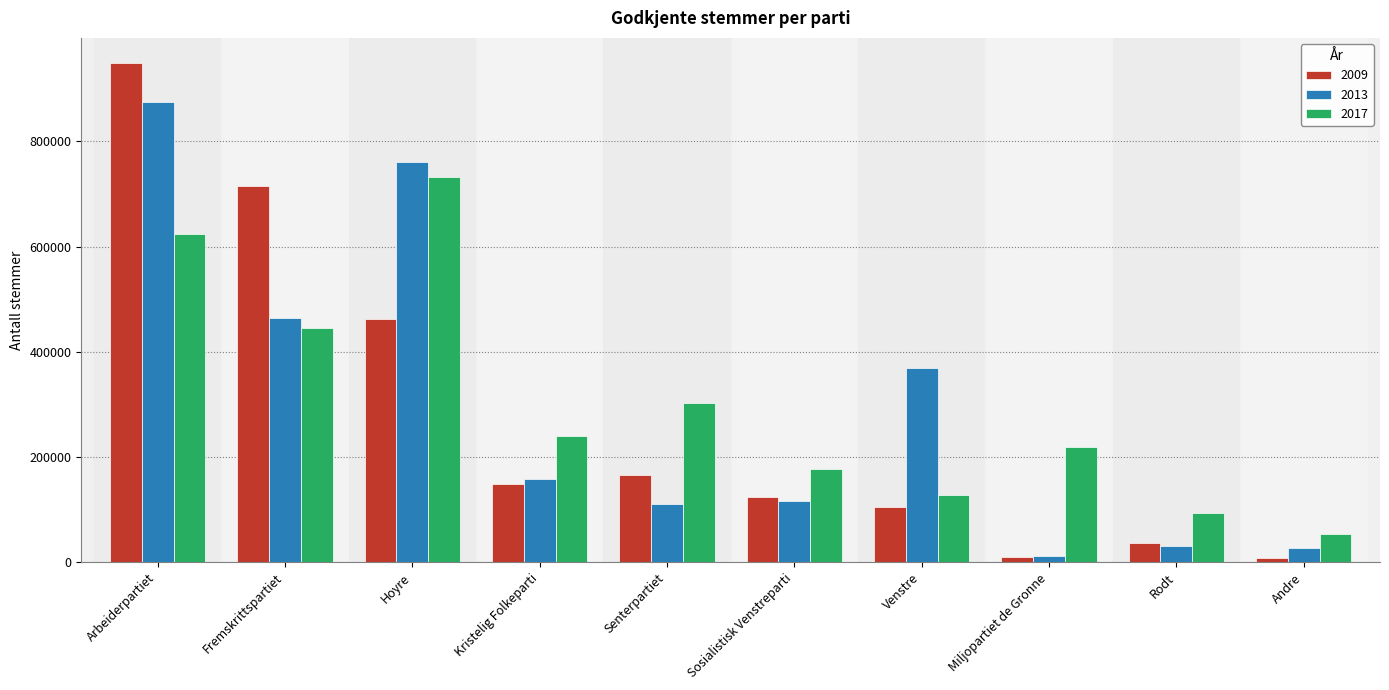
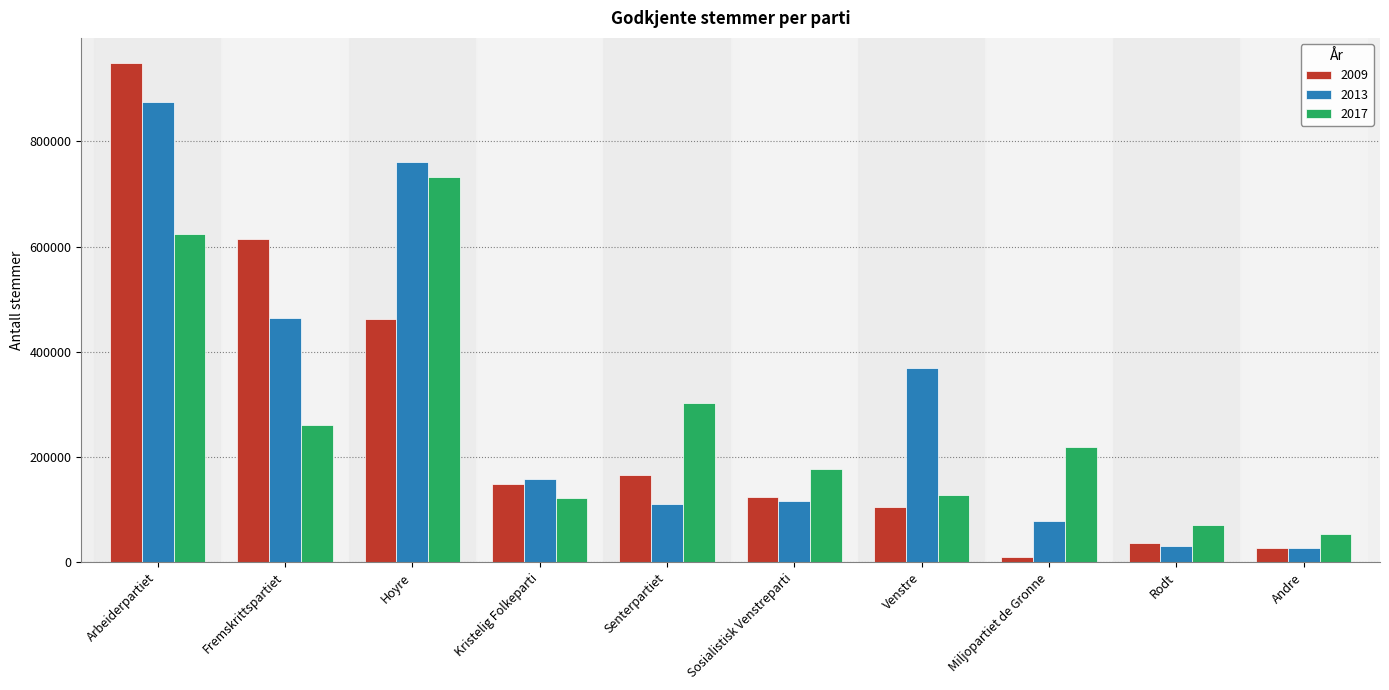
  {
    "2009": {
      "Arbeiderpartiet": 950000,
-     "Fremskrittspartiet": 720000,
+     "Fremskrittspartiet": 610000,
      "Hoyre": 460000,
      "Kristelig Folkeparti": 150000,
      "Senterpartiet": 170000,
      "Sosialistisk Venstreparti": 120000,
      "Venstre": 100000,
      "Miljopartiet de Gronne": 10000,
      "Rodt": 40000,
-     "Andre": 10000
+     "Andre": 30000
    },
    "2013": {
      "Arbeiderpartiet": 870000,
      "Fremskrittspartiet": 460000,
      "Hoyre": 760000,
      "Kristelig Folkeparti": 160000,
      "Senterpartiet": 110000,
      "Sosialistisk Venstreparti": 120000,
      "Venstre": 370000,
-     "Miljopartiet de Gronne": 10000,
+     "Miljopartiet de Gronne": 80000,
      "Rodt": 30000,
      "Andre": 30000
    },
    "2017": {
      "Arbeiderpartiet": 620000,
-     "Fremskrittspartiet": 440000,
+     "Fremskrittspartiet": 260000,
      "Hoyre": 730000,
-     "Kristelig Folkeparti": 240000,
+     "Kristelig Folkeparti": 120000,
      "Senterpartiet": 300000,
      "Sosialistisk Venstreparti": 180000,
      "Venstre": 130000,
      "Miljopartiet de Gronne": 220000,
-     "Rodt": 90000,
+     "Rodt": 70000,
      "Andre": 50000
    }
  }
